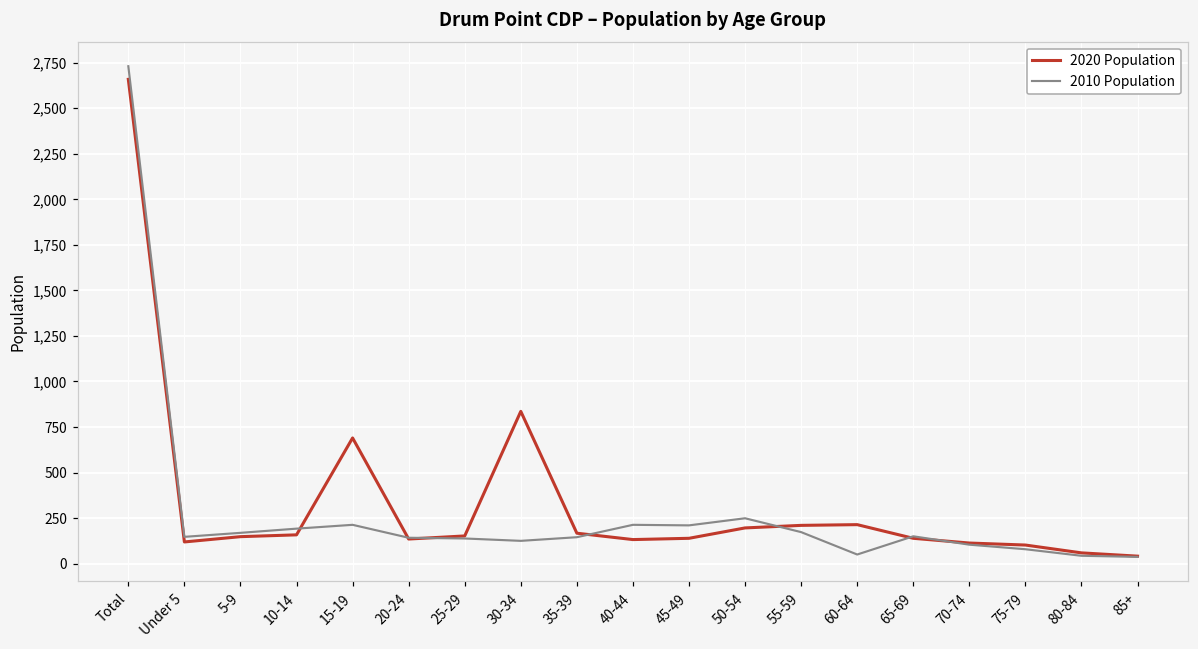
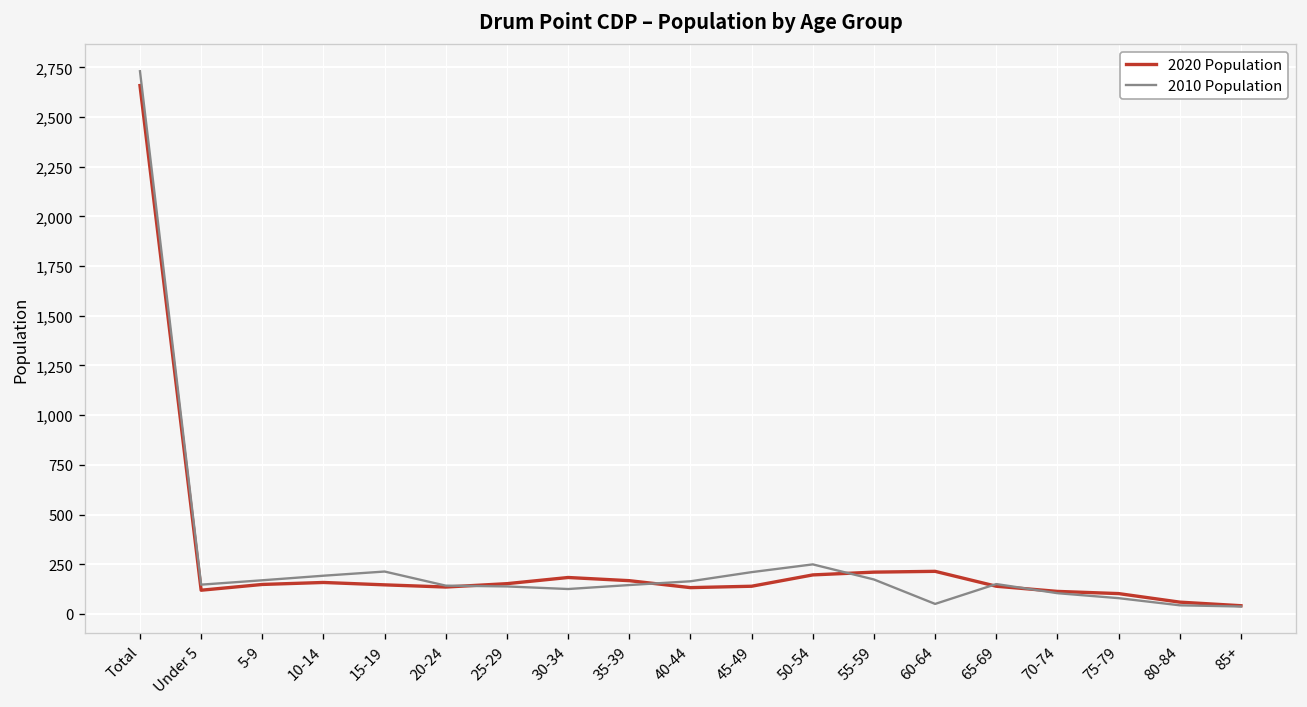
  {
    "2020 Population": {
      "Total": "2,660",
      "Under 5": "120",
      "5-9": "150",
      "10-14": "160",
-     "15-19": "690",
-     "30-34": "840",
+     "15-19": "150",
+     "30-34": "180",
      "35-39": "170",
      "40-44": "130",
      "45-49": "140",
      "50-54": "200",
      "55-59": "210",
      "60-64": "210",
      "75-79": "100",
      "80-84": "60"
    },
    "2010 Population": {
      "Total": "2,730",
      "Under 5": "150",
      "5-9": "170",
      "10-14": "190",
      "15-19": "210",
      "30-34": "130",
      "35-39": "150",
-     "40-44": "210",
+     "40-44": "160",
      "45-49": "210",
      "50-54": "250",
      "55-59": "170",
      "60-64": "50",
      "75-79": "80",
      "80-84": "40"
    }
  }
